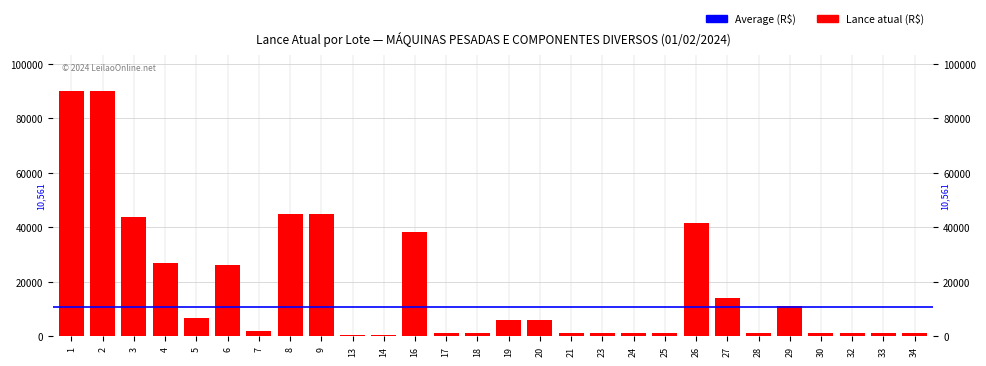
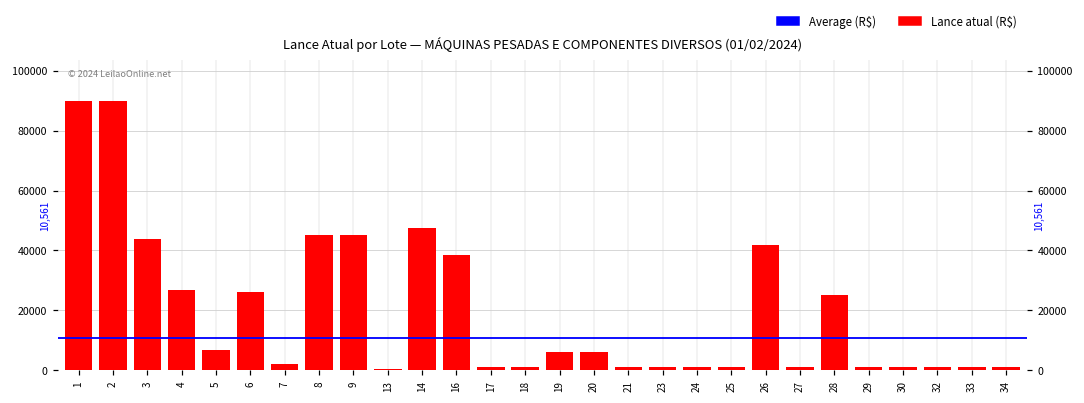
  {
    "3": 44000,
    "4": 27000,
    "5": 7000,
    "6": 26000,
    "7": 2000,
    "8": 45000,
    "9": 45000,
-   "14": 1000,
+   "14": 47000,
    "16": 38000,
    "17": 1000,
    "18": 1000,
    "19": 6000,
    "20": 6000,
    "21": 1000,
    "23": 1000,
    "24": 1000,
    "25": 1000,
    "26": 42000,
-   "27": 14000,
-   "28": 1000,
-   "29": 11000,
+   "27": 1000,
+   "28": 25000,
+   "29": 1000,
    "30": 1000,
    "32": 1000,
    "33": 1000,
    "34": 1000
  }
